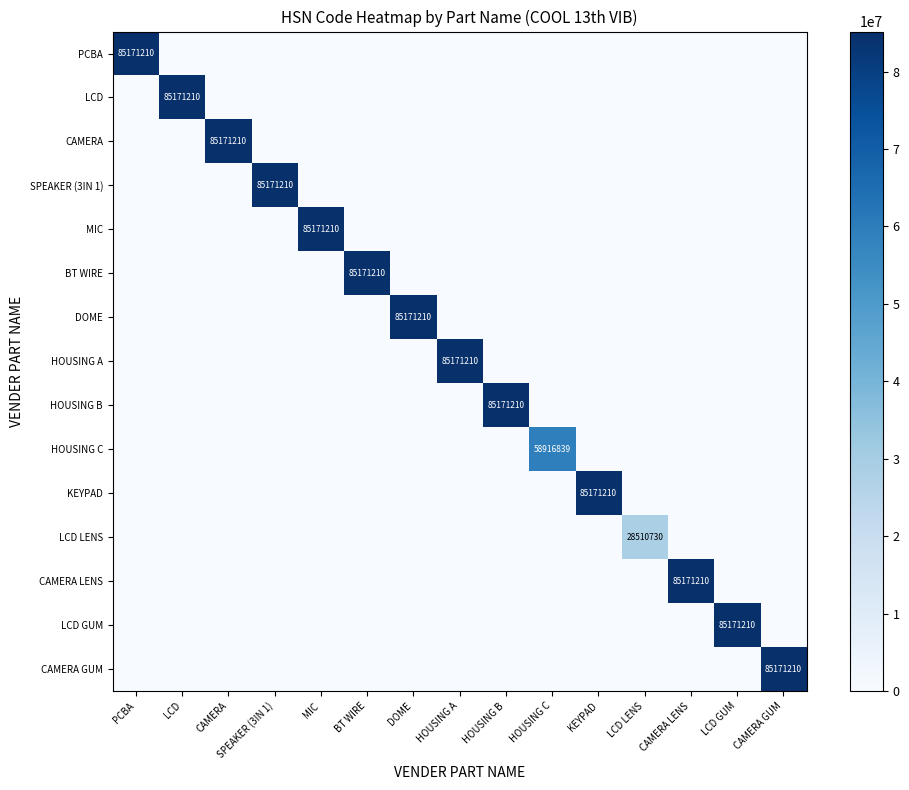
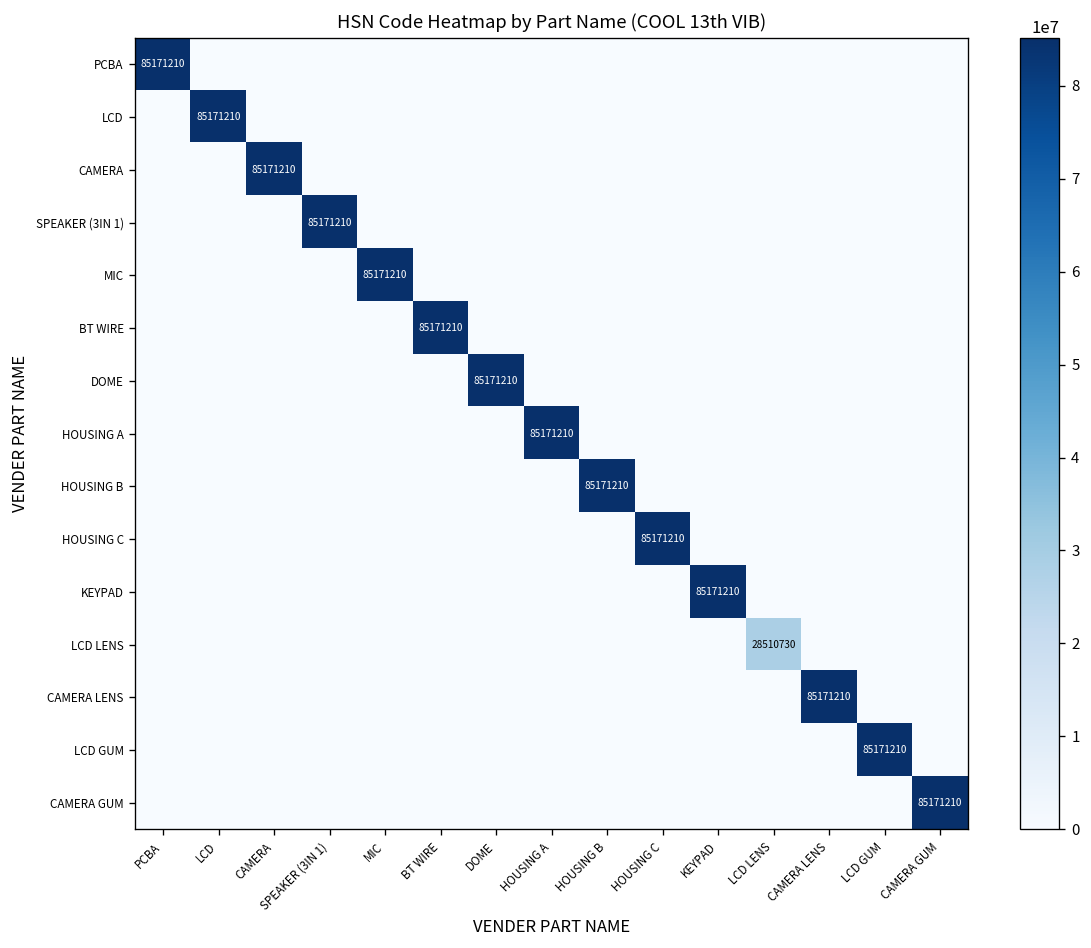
  {
    "PCBA": {
      "PCBA": 85171210
    },
    "LCD": {
      "LCD": 85171210
    },
    "CAMERA": {
      "CAMERA": 85171210
    },
    "SPEAKER (3IN 1)": {
      "SPEAKER (3IN 1)": 85171210
    },
    "MIC": {
      "MIC": 85171210
    },
    "BT WIRE": {
      "BT WIRE": 85171210
    },
    "DOME": {
      "DOME": 85171210
    },
    "HOUSING A": {
      "HOUSING A": 85171210
    },
    "HOUSING B": {
      "HOUSING B": 85171210
    },
    "HOUSING C": {
-     "HOUSING C": 58916839
+     "HOUSING C": 85171210
    },
    "KEYPAD": {
      "KEYPAD": 85171210
    },
    "LCD LENS": {
      "LCD LENS": 28510730
    },
    "CAMERA LENS": {
      "CAMERA LENS": 85171210
    },
    "LCD GUM": {
      "LCD GUM": 85171210
    },
    "CAMERA GUM": {
      "CAMERA GUM": 85171210
    }
  }
